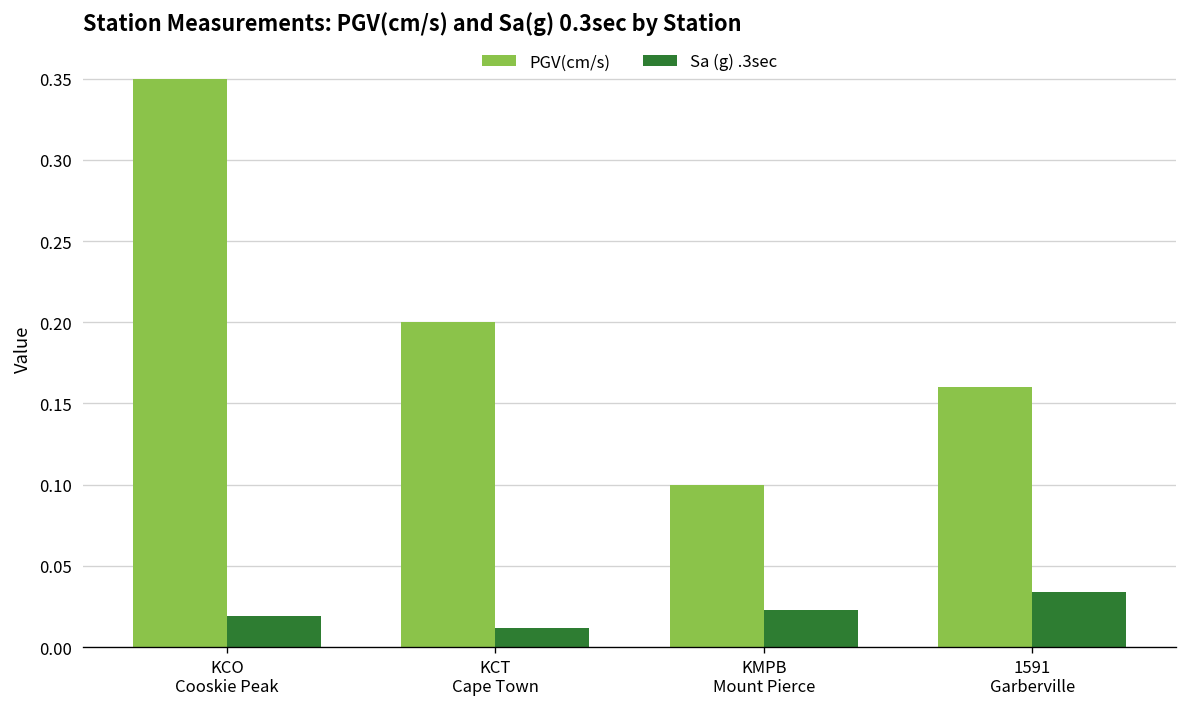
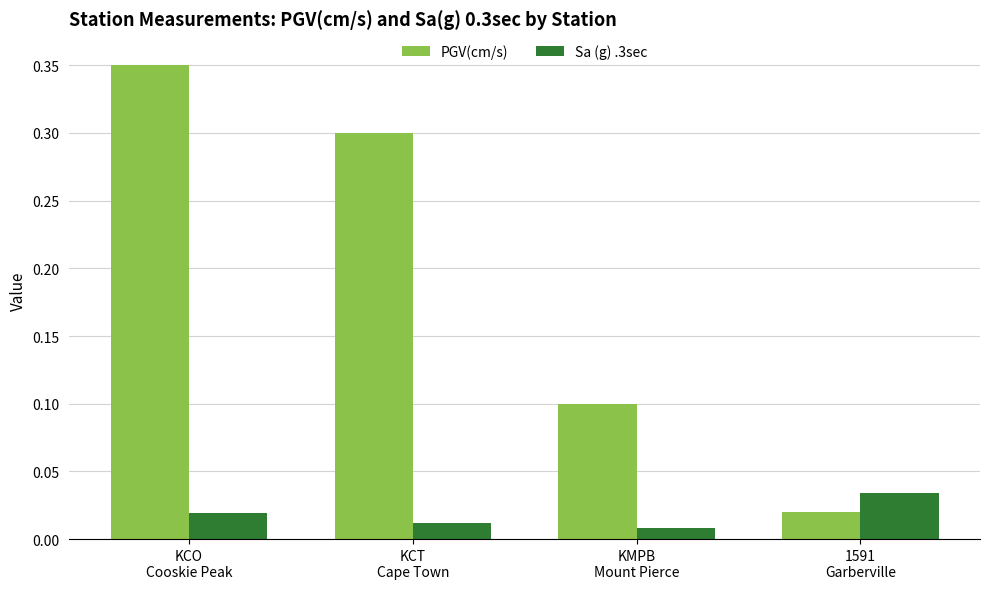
  {
    "PGV(cm/s)": {
      "KCO Cooskie Peak": 0.35,
-     "KCT Cape Town": 0.2,
+     "KCT Cape Town": 0.3,
      "KMPB Mount Pierce": 0.10,
-     "1591 Garberville": 0.16
+     "1591 Garberville": 0.02
    },
    "Sa (g) .3sec": {
      "KCO Cooskie Peak": 0.019,
      "KCT Cape Town": 0.012,
-     "KMPB Mount Pierce": 0.023,
+     "KMPB Mount Pierce": 0.008,
      "1591 Garberville": 0.034
    }
  }
